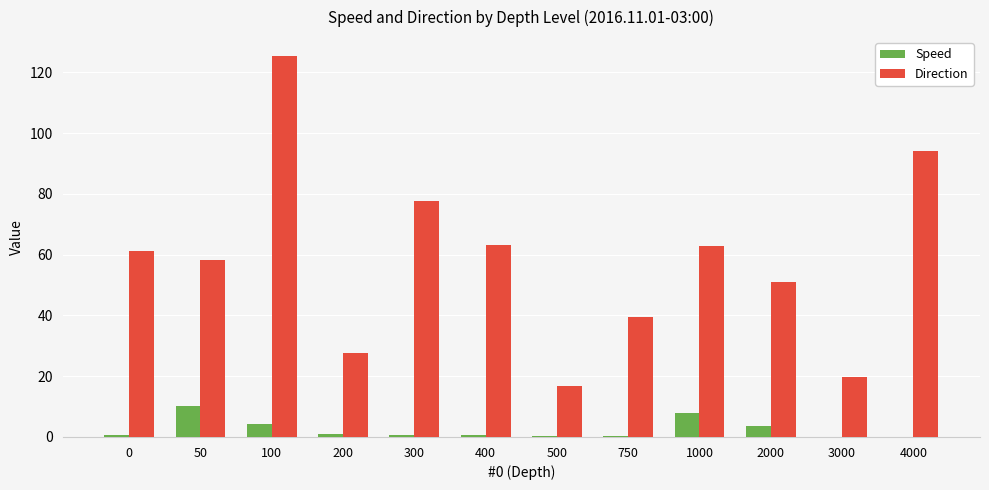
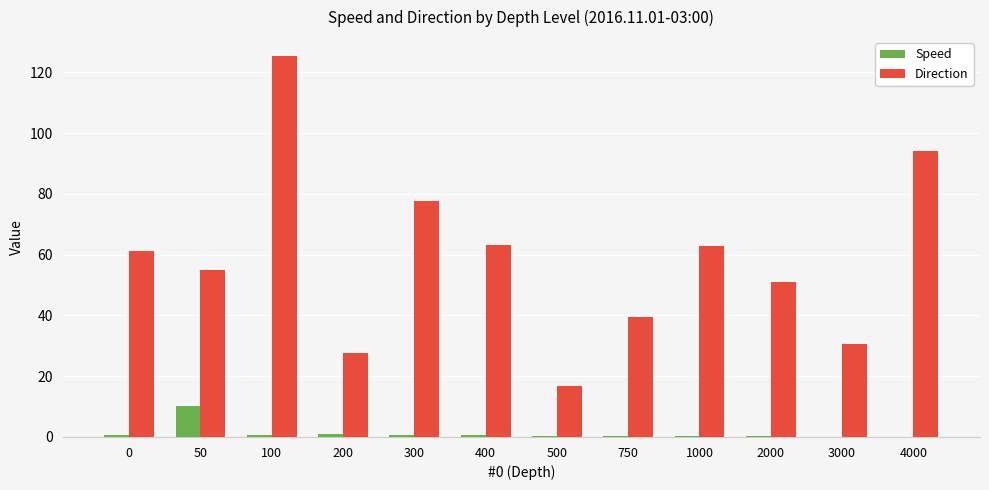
  {
    "Speed": {
      "50": 10,
-     "100": 4,
+     "100": 1,
      "200": 1,
-     "1000": 8,
-     "2000": 4
+     "1000": 0,
+     "2000": 0
    },
    "Direction": {
      "0": 61,
-     "50": 58,
+     "50": 55,
      "100": 125,
      "200": 28,
      "300": 78,
      "400": 63,
      "500": 17,
      "750": 40,
      "1000": 63,
      "2000": 51,
-     "3000": 20,
+     "3000": 30,
      "4000": 94
    }
  }
